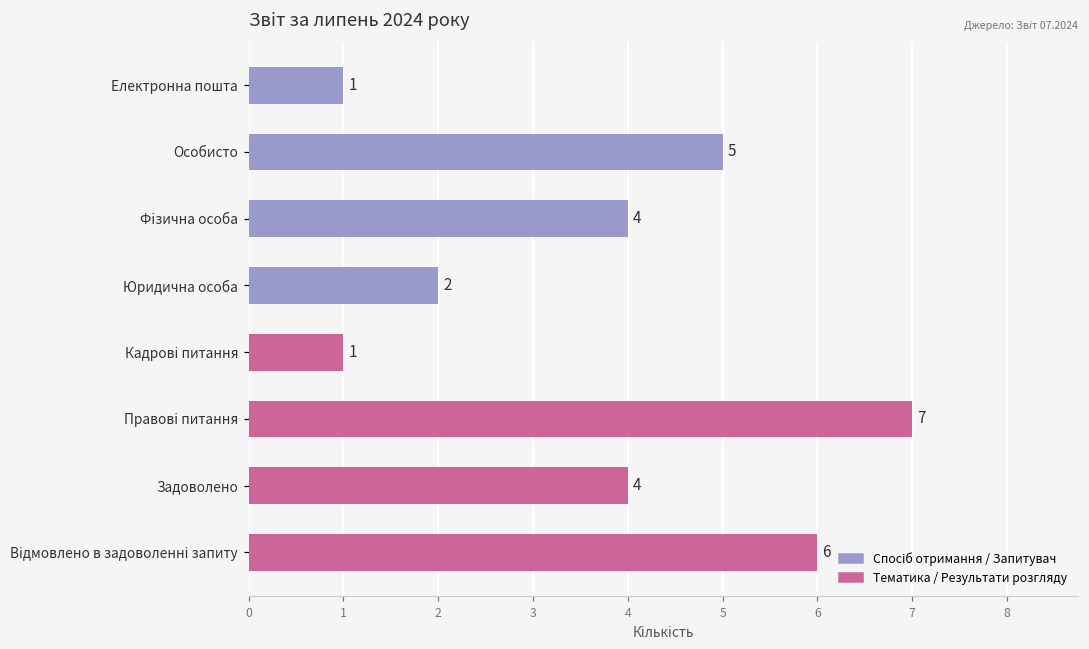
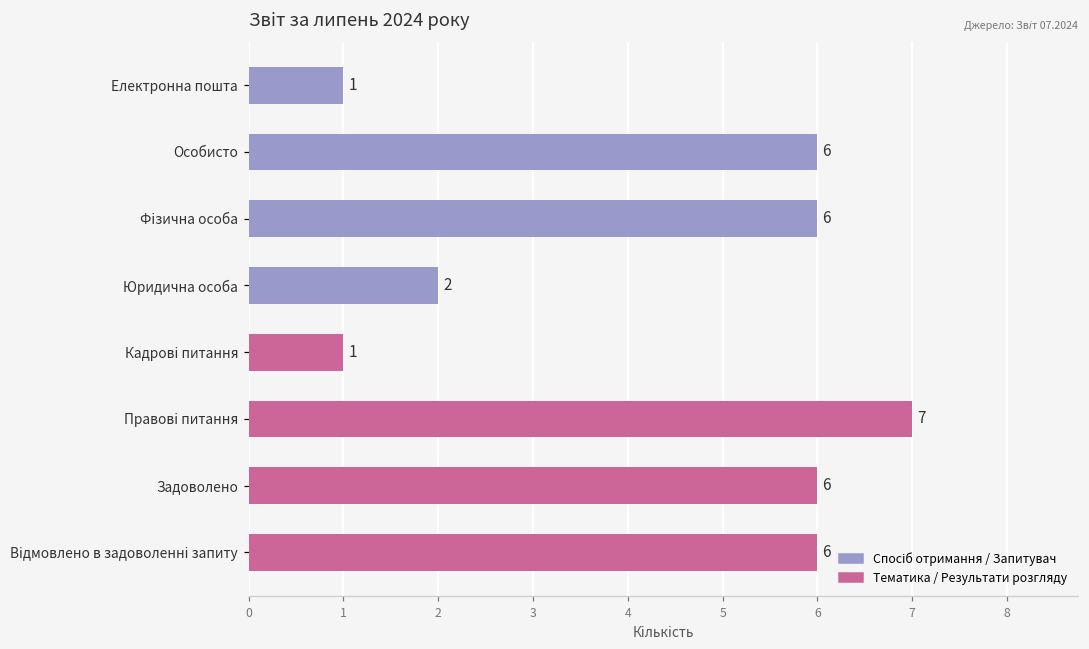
  {
    "Електронна пошта": 1,
-   "Особисто": 5,
-   "Фізична особа": 4,
+   "Особисто": 6,
+   "Фізична особа": 6,
    "Юридична особа": 2,
    "Кадрові питання": 1,
    "Правові питання": 7,
-   "Задоволено": 4,
+   "Задоволено": 6,
    "Відмовлено в задоволенні запиту": 6
  }
